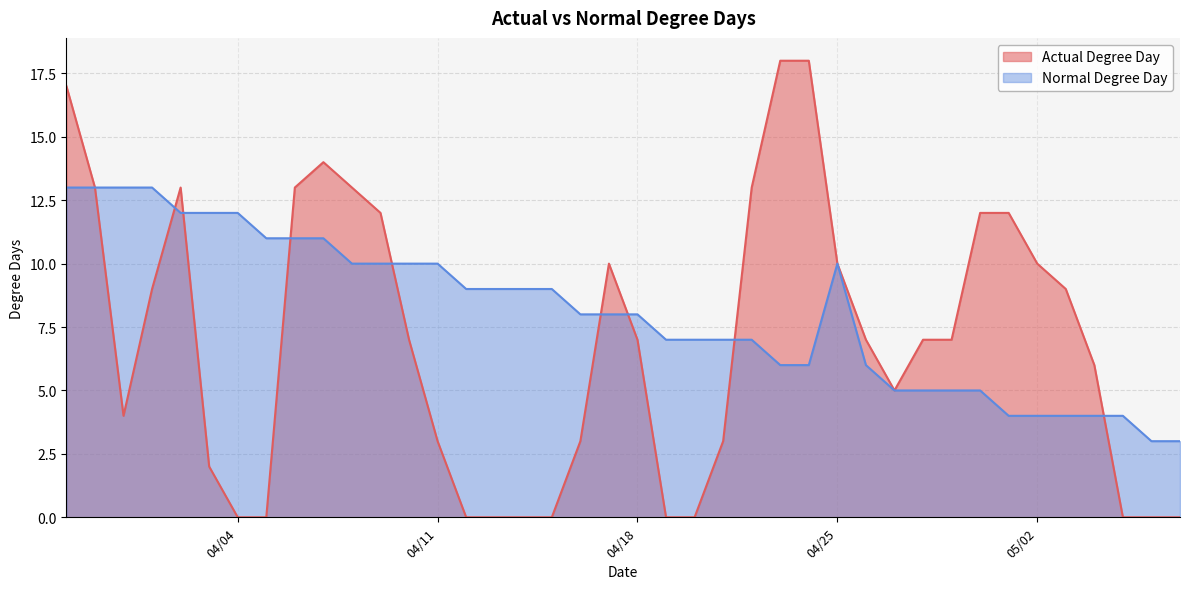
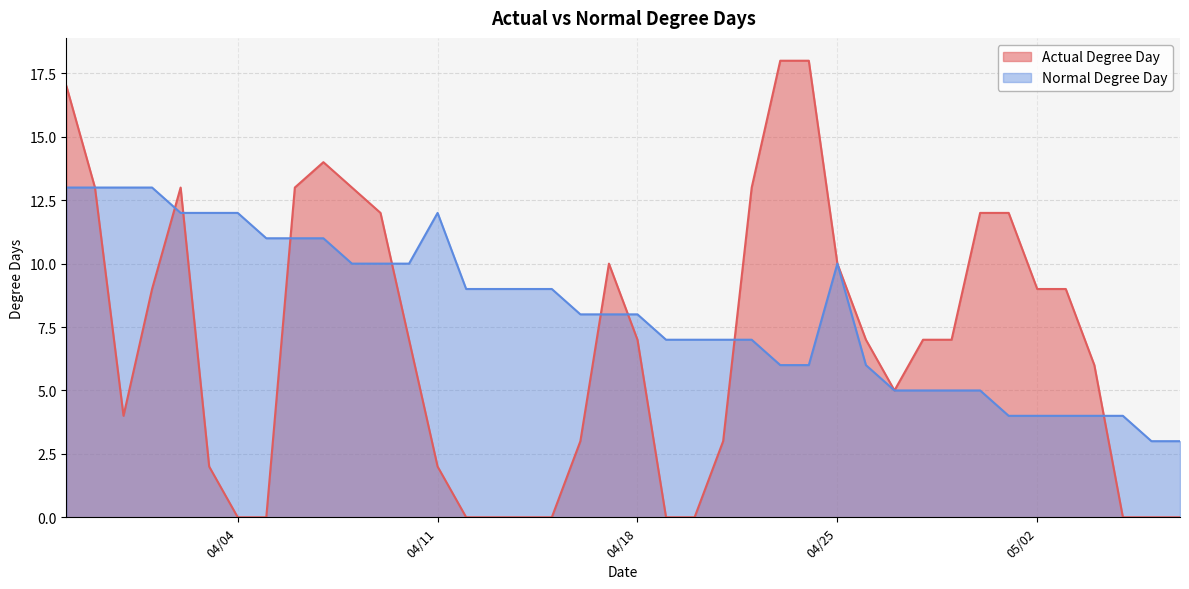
  {
    "Actual Degree Day": {
      "04/04": 0,
-     "04/11": 3,
+     "04/11": 2,
      "04/18": 7,
-     "05/02": 10
+     "05/02": 9
    },
    "Normal Degree Day": {
      "04/04": 12,
-     "04/11": 10,
+     "04/11": 12,
      "04/18": 8,
      "05/02": 4
    }
  }
